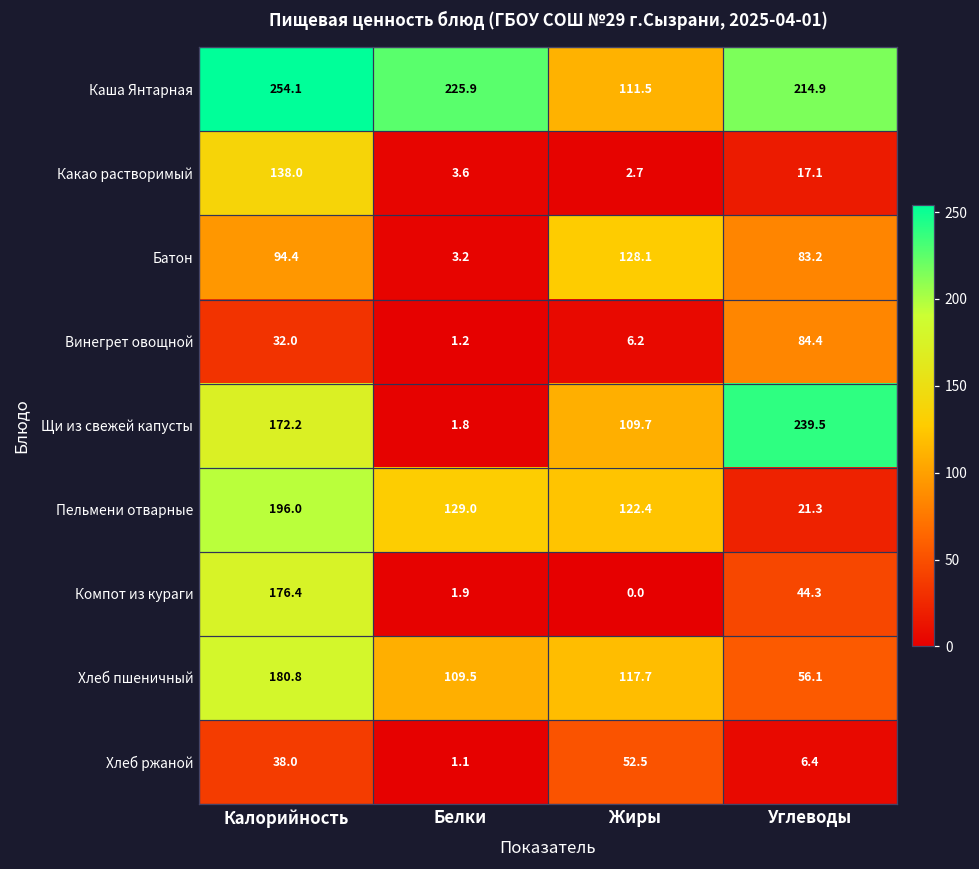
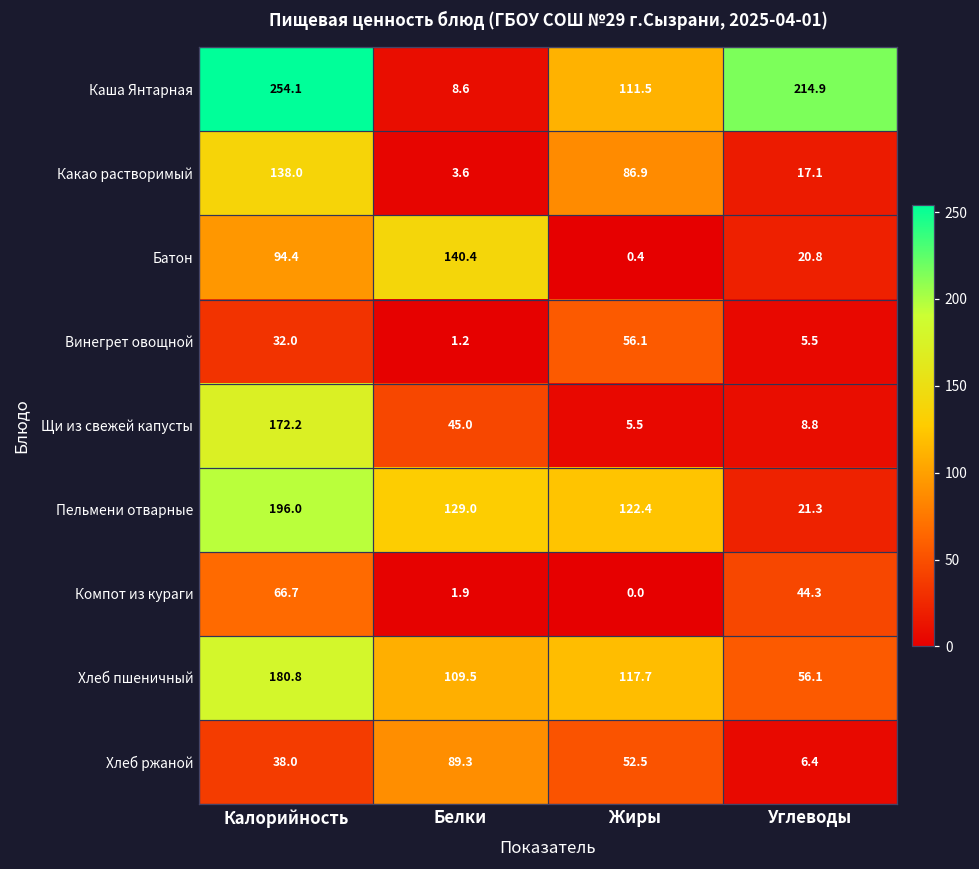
  {
    "Каша Янтарная": {
      "Калорийность": 254.1,
-     "Белки": 225.9,
+     "Белки": 8.6,
      "Жиры": 111.5,
      "Углеводы": 214.9
    },
    "Какао растворимый": {
      "Калорийность": 138.0,
      "Белки": 3.6,
-     "Жиры": 2.7,
+     "Жиры": 86.9,
      "Углеводы": 17.1
    },
    "Батон": {
      "Калорийность": 94.4,
-     "Белки": 3.2,
-     "Жиры": 128.1,
-     "Углеводы": 83.2
+     "Белки": 140.4,
+     "Жиры": 0.4,
+     "Углеводы": 20.8
    },
    "Винегрет овощной": {
      "Калорийность": 32.0,
      "Белки": 1.2,
-     "Жиры": 6.2,
-     "Углеводы": 84.4
+     "Жиры": 56.1,
+     "Углеводы": 5.5
    },
    "Щи из свежей капусты": {
      "Калорийность": 172.2,
-     "Белки": 1.8,
-     "Жиры": 109.7,
-     "Углеводы": 239.5
+     "Белки": 45.0,
+     "Жиры": 5.5,
+     "Углеводы": 8.8
    },
    "Пельмени отварные": {
      "Калорийность": 196.0,
      "Белки": 129.0,
      "Жиры": 122.4,
      "Углеводы": 21.3
    },
    "Компот из кураги": {
-     "Калорийность": 176.4,
+     "Калорийность": 66.7,
      "Белки": 1.9,
      "Жиры": 0.0,
      "Углеводы": 44.3
    },
    "Хлеб пшеничный": {
      "Калорийность": 180.8,
      "Белки": 109.5,
      "Жиры": 117.7,
      "Углеводы": 56.1
    },
    "Хлеб ржаной": {
      "Калорийность": 38.0,
-     "Белки": 1.1,
+     "Белки": 89.3,
      "Жиры": 52.5,
      "Углеводы": 6.4
    }
  }
